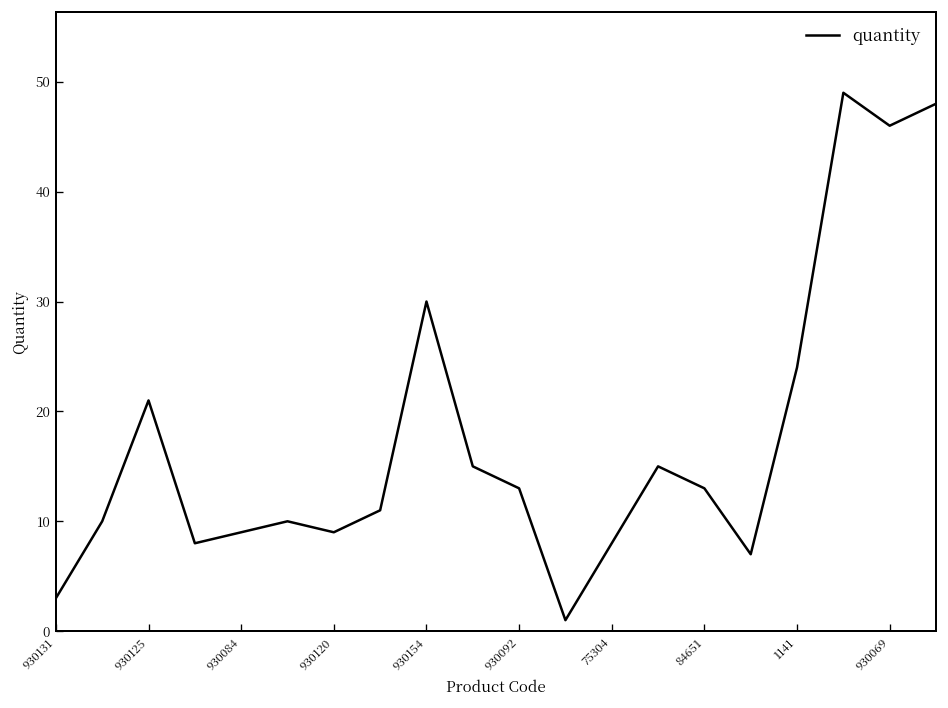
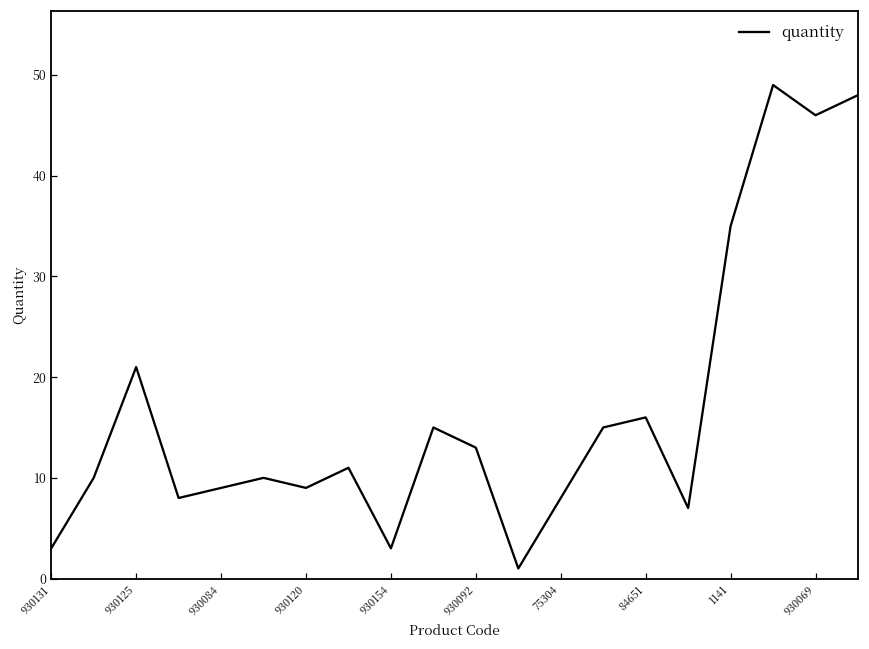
  {
    "930131": 3,
    "930125": 21,
    "930084": 9,
    "930120": 9,
-   "930154": 30,
+   "930154": 3,
    "930092": 13,
    "75304": 8,
-   "84651": 13,
-   "1141": 24,
+   "84651": 16,
+   "1141": 35,
    "930069": 46
  }
